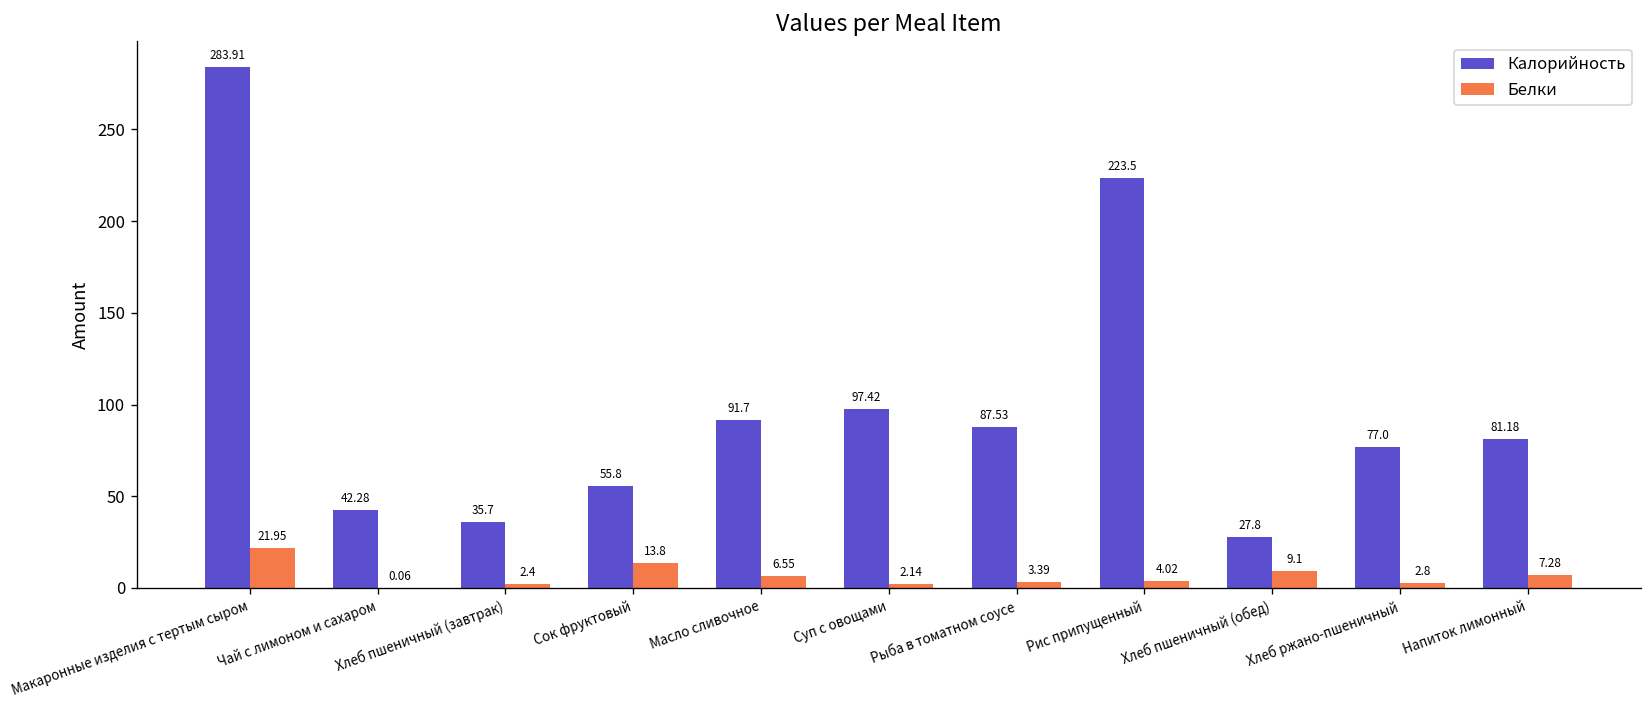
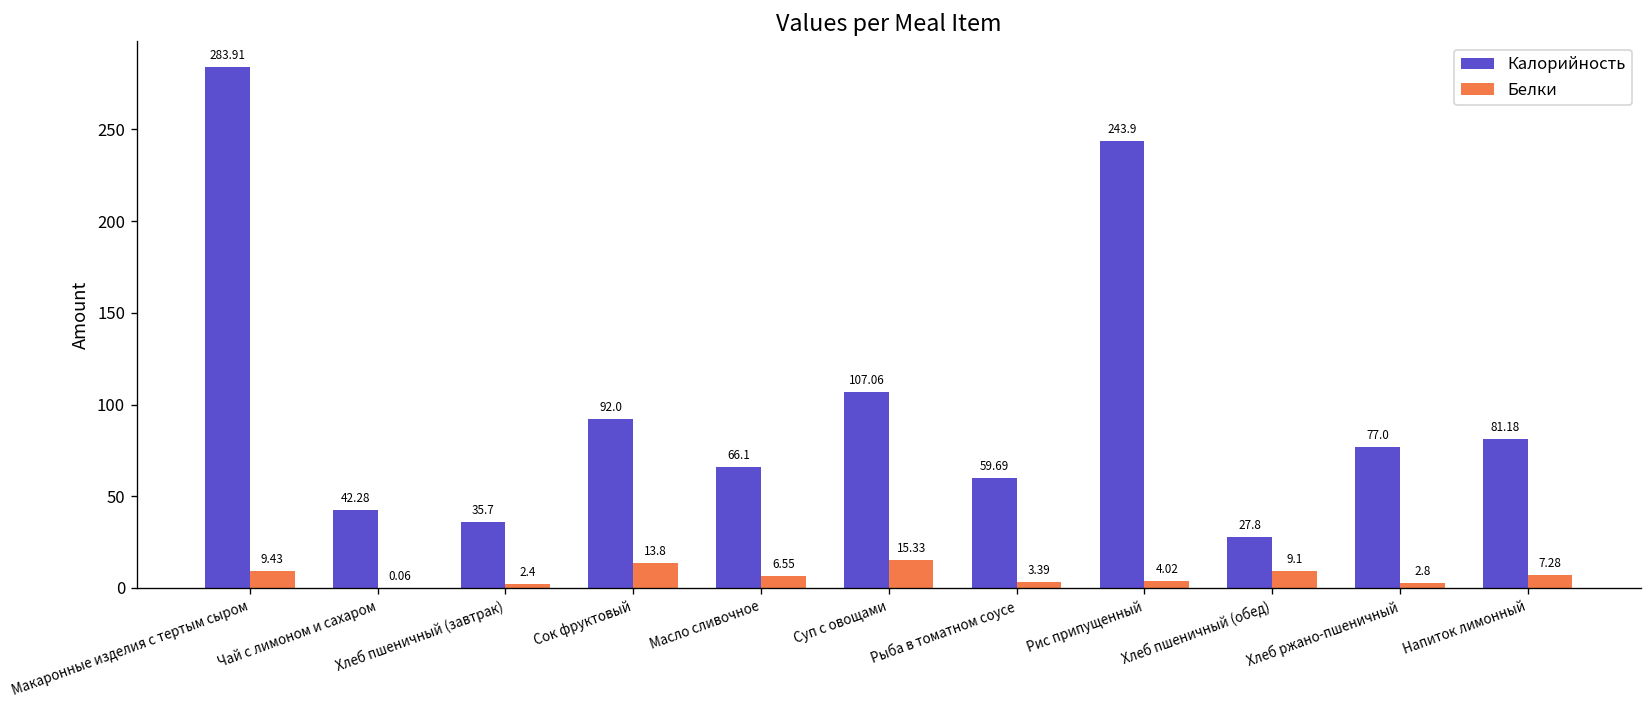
  {
    "Калорийность": {
      "Макаронные изделия с тертым сыром": 283.91,
      "Чай с лимоном и сахаром": 42.28,
      "Хлеб пшеничный (завтрак)": 35.7,
-     "Сок фруктовый": 55.8,
-     "Масло сливочное": 91.7,
-     "Суп с овощами": 97.42,
-     "Рыба в томатном соусе": 87.53,
-     "Рис припущенный": 223.5,
+     "Сок фруктовый": 92.0,
+     "Масло сливочное": 66.1,
+     "Суп с овощами": 107.06,
+     "Рыба в томатном соусе": 59.69,
+     "Рис припущенный": 243.9,
      "Хлеб пшеничный (обед)": 27.8,
      "Хлеб ржано-пшеничный": 77.0,
      "Напиток лимонный": 81.18
    },
    "Белки": {
-     "Макаронные изделия с тертым сыром": 21.95,
+     "Макаронные изделия с тертым сыром": 9.43,
      "Чай с лимоном и сахаром": 0.06,
      "Хлеб пшеничный (завтрак)": 2.4,
      "Сок фруктовый": 13.8,
      "Масло сливочное": 6.55,
-     "Суп с овощами": 2.14,
+     "Суп с овощами": 15.33,
      "Рыба в томатном соусе": 3.39,
      "Рис припущенный": 4.02,
      "Хлеб пшеничный (обед)": 9.1,
      "Хлеб ржано-пшеничный": 2.8,
      "Напиток лимонный": 7.28
    }
  }
